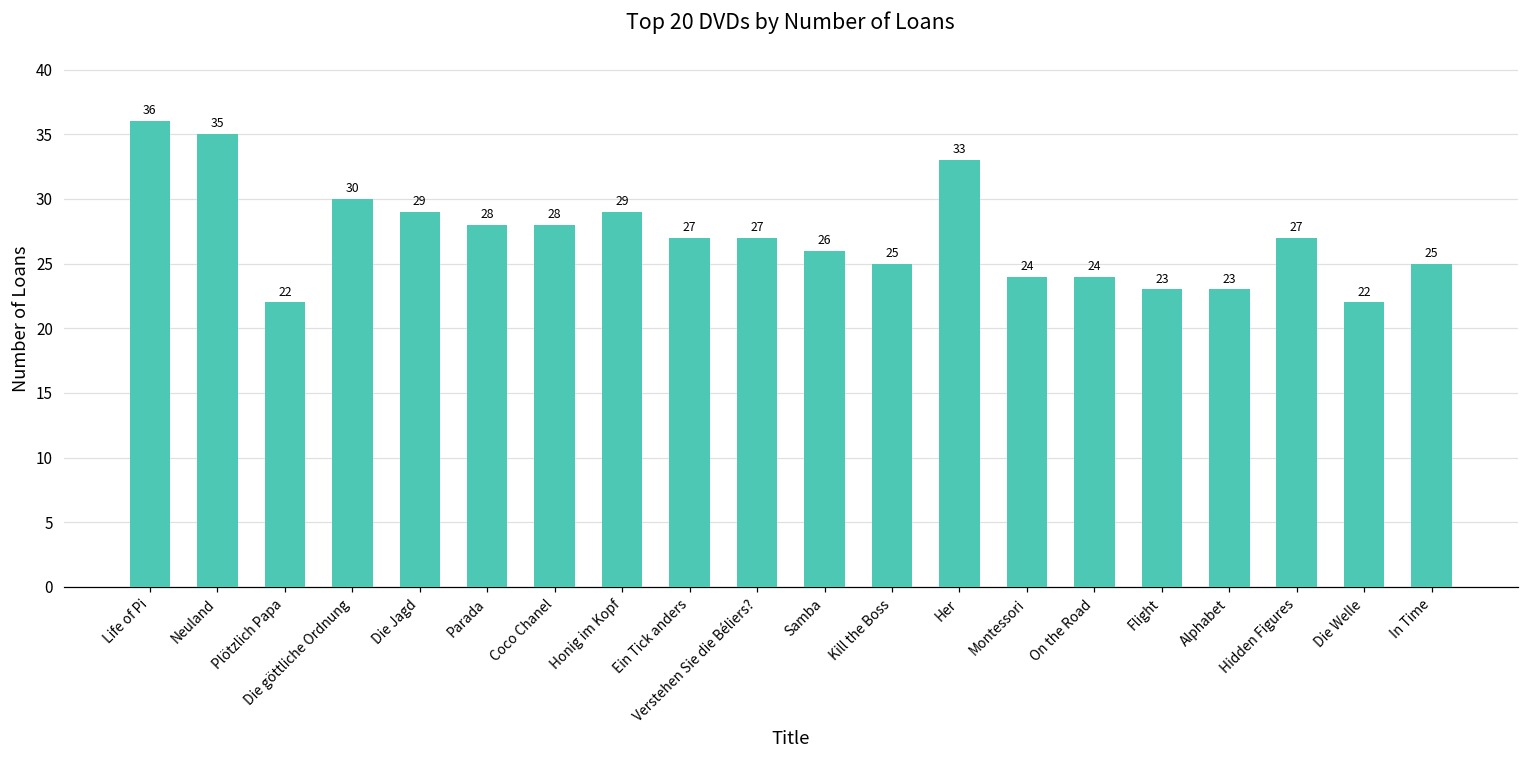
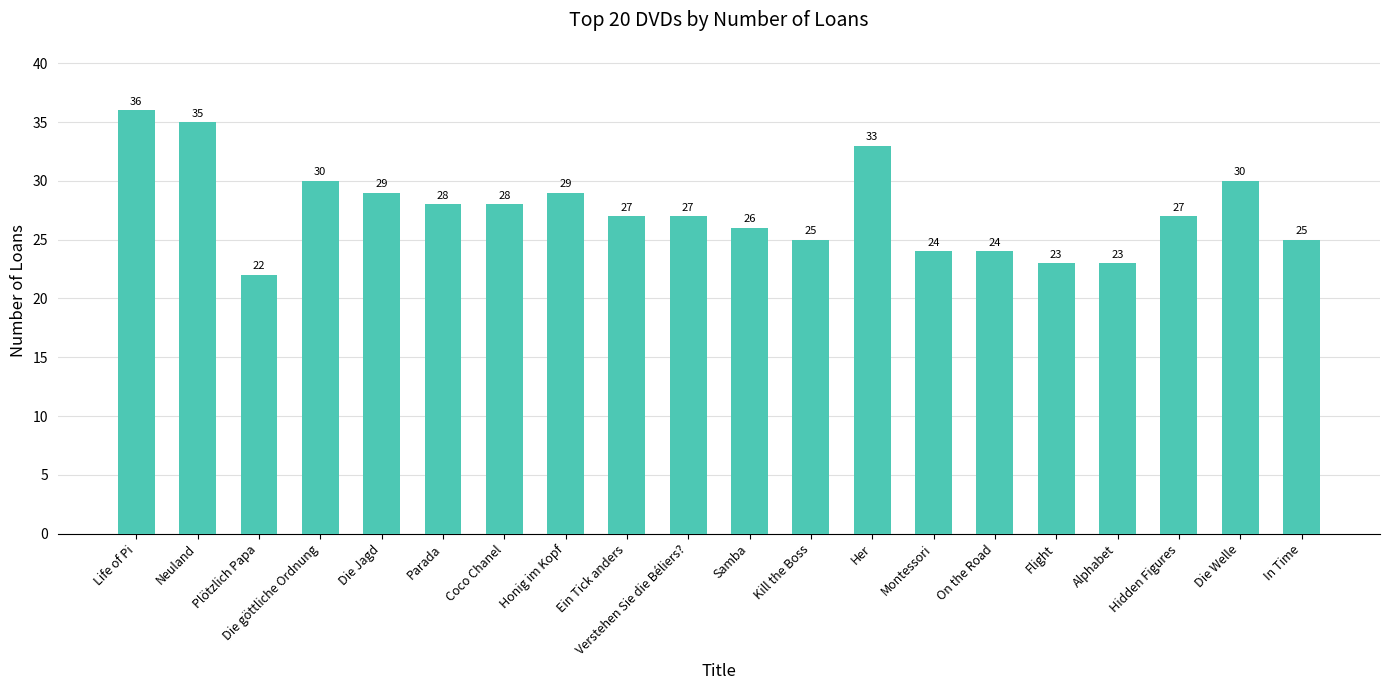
  {
    "Life of Pi": 36,
    "Neuland": 35,
    "Plötzlich Papa": 22,
    "Die göttliche Ordnung": 30,
    "Die Jagd": 29,
    "Parada": 28,
    "Coco Chanel": 28,
    "Honig im Kopf": 29,
    "Ein Tick anders": 27,
    "Verstehen Sie die Béliers?": 27,
    "Samba": 26,
    "Kill the Boss": 25,
    "Her": 33,
    "Montessori": 24,
    "On the Road": 24,
    "Flight": 23,
    "Alphabet": 23,
    "Hidden Figures": 27,
-   "Die Welle": 22,
+   "Die Welle": 30,
    "In Time": 25
  }
